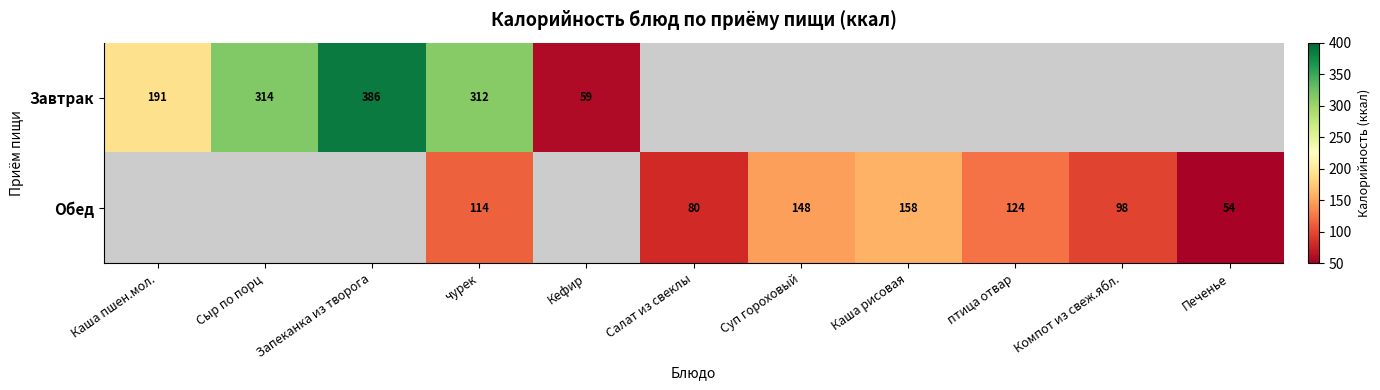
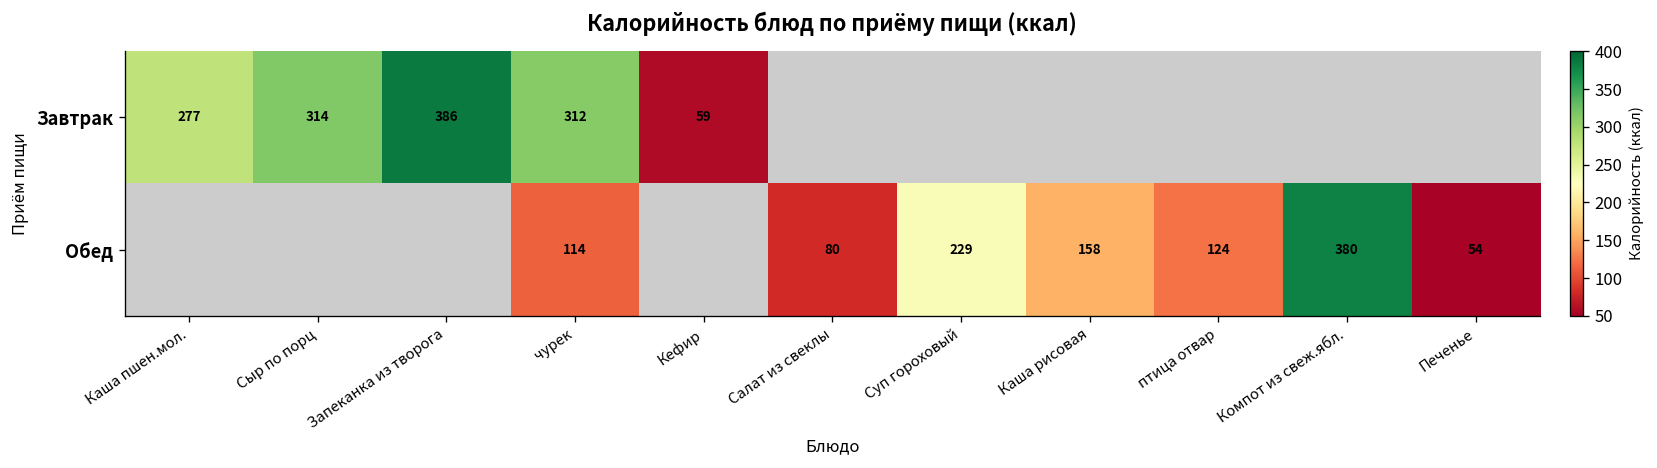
  {
    "Завтрак": {
-     "Каша пшен.мол.": 191,
+     "Каша пшен.мол.": 277,
      "Сыр по порц": 314,
      "Запеканка из творога": 386,
      "чурек": 312,
      "Кефир": 59
    },
    "Обед": {
      "чурек": 114,
      "Салат из свеклы": 80,
-     "Суп гороховый": 148,
+     "Суп гороховый": 229,
      "Каша рисовая": 158,
      "птица отвар": 124,
-     "Компот из свеж.ябл.": 98,
+     "Компот из свеж.ябл.": 380,
      "Печенье": 54
    }
  }
